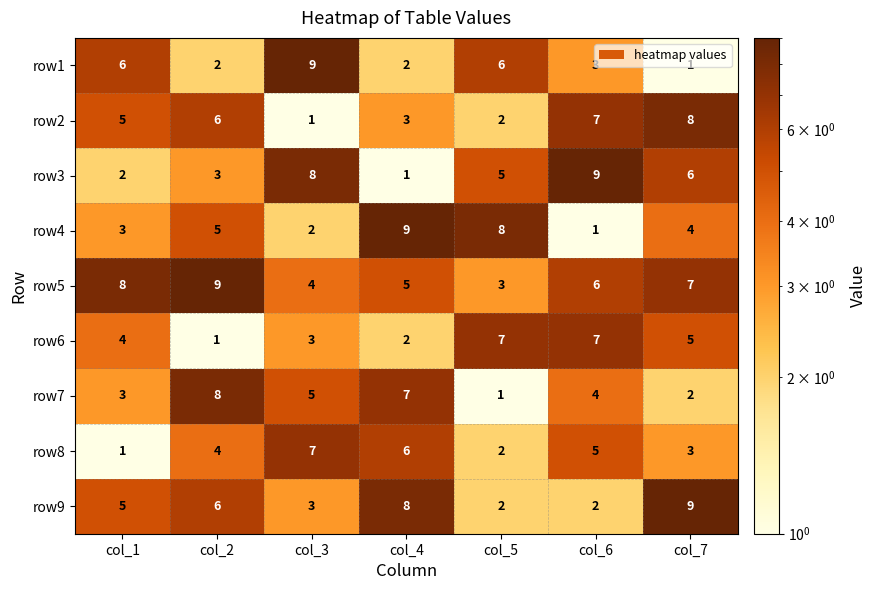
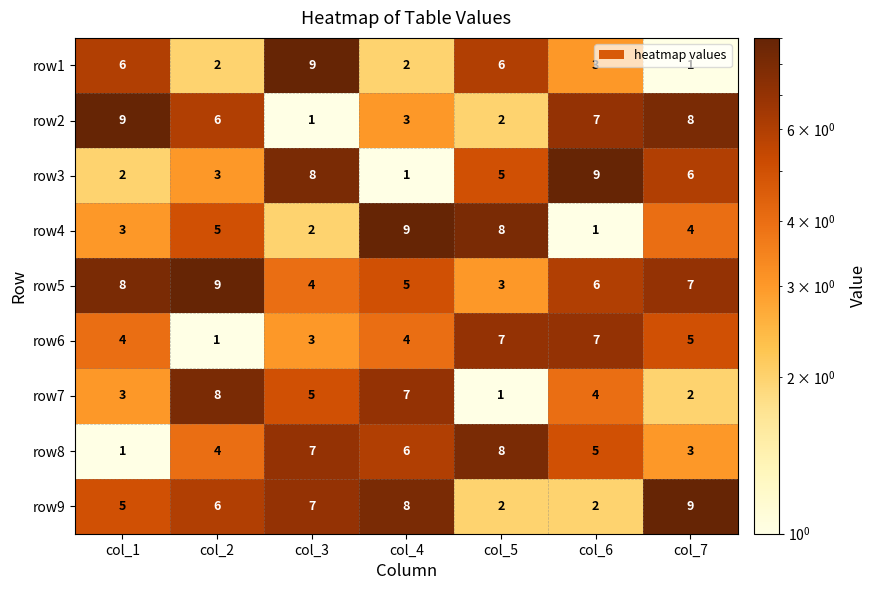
  {
    "row1": {
      "col_1": 6,
      "col_2": 2,
      "col_3": 9,
      "col_4": 2,
      "col_5": 6
    },
    "row2": {
-     "col_1": 5,
+     "col_1": 9,
      "col_2": 6,
      "col_3": 1,
      "col_4": 3,
      "col_5": 2,
      "col_6": 7,
      "col_7": 8
    },
    "row3": {
      "col_1": 2,
      "col_2": 3,
      "col_3": 8,
      "col_4": 1,
      "col_5": 5,
      "col_6": 9,
      "col_7": 6
    },
    "row4": {
      "col_1": 3,
      "col_2": 5,
      "col_3": 2,
      "col_4": 9,
      "col_5": 8,
      "col_6": 1,
      "col_7": 4
    },
    "row5": {
      "col_1": 8,
      "col_2": 9,
      "col_3": 4,
      "col_4": 5,
      "col_5": 3,
      "col_6": 6,
      "col_7": 7
    },
    "row6": {
      "col_1": 4,
      "col_2": 1,
      "col_3": 3,
-     "col_4": 2,
+     "col_4": 4,
      "col_5": 7,
      "col_6": 7,
      "col_7": 5
    },
    "row7": {
      "col_1": 3,
      "col_2": 8,
      "col_3": 5,
      "col_4": 7,
      "col_5": 1,
      "col_6": 4,
      "col_7": 2
    },
    "row8": {
      "col_1": 1,
      "col_2": 4,
      "col_3": 7,
      "col_4": 6,
-     "col_5": 2,
+     "col_5": 8,
      "col_6": 5,
      "col_7": 3
    },
    "row9": {
      "col_1": 5,
      "col_2": 6,
-     "col_3": 3,
+     "col_3": 7,
      "col_4": 8,
      "col_5": 2,
      "col_6": 2,
      "col_7": 9
    }
  }
